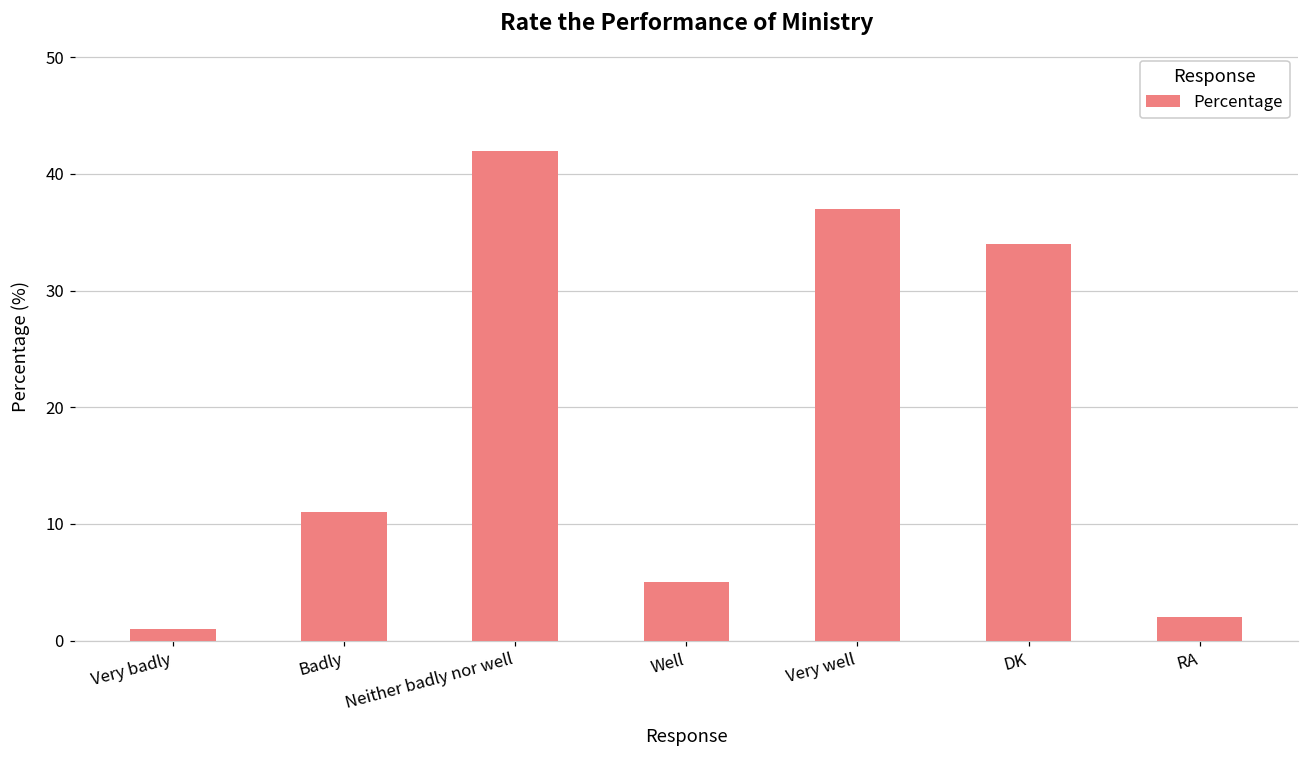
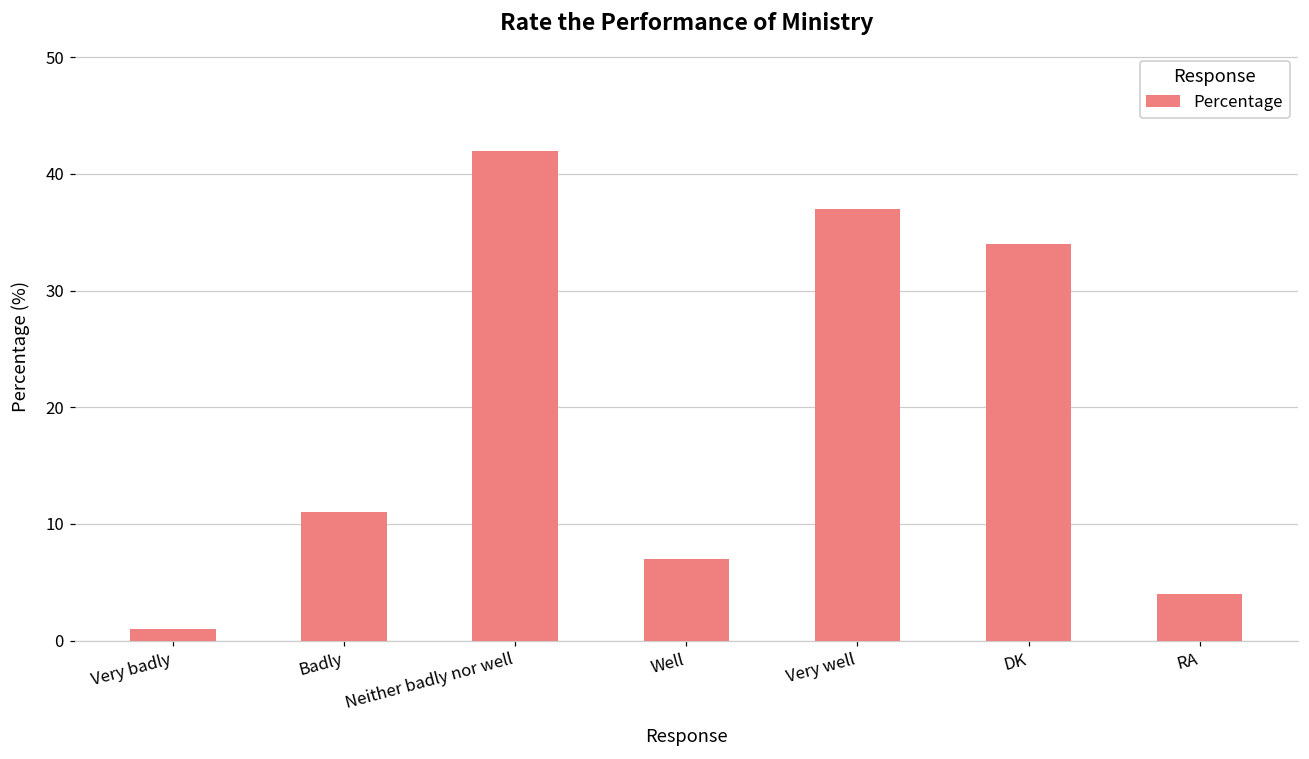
  {
    "Very badly": 1,
    "Badly": 11,
    "Neither badly nor well": 42,
-   "Well": 5,
+   "Well": 7,
    "Very well": 37,
    "DK": 34,
-   "RA": 2
+   "RA": 4
  }
